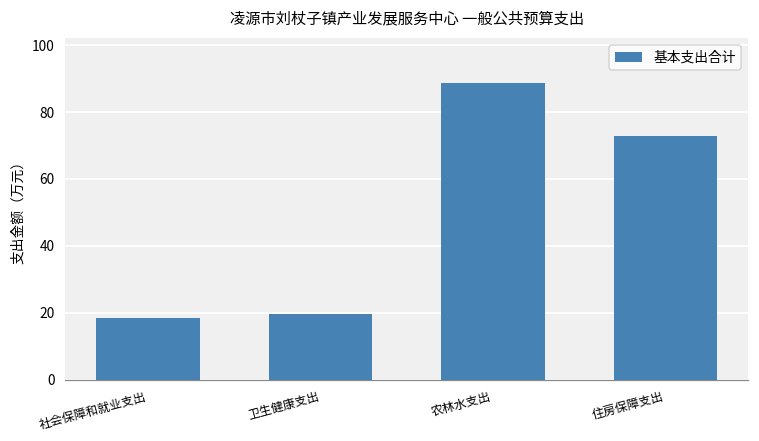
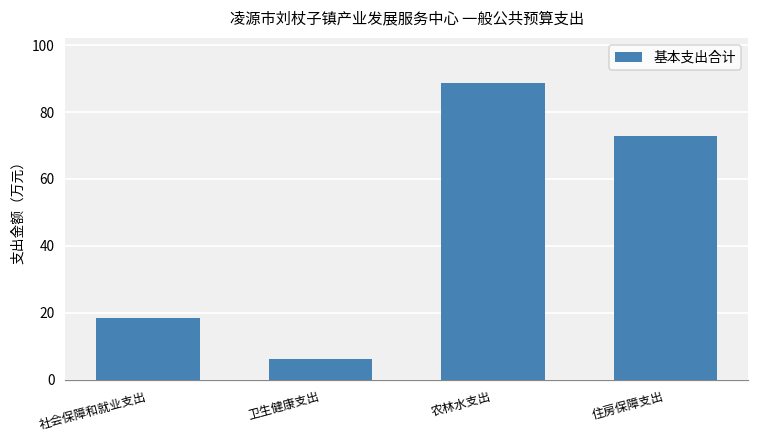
  {
    "社会保障和就业支出": 18,
-   "卫生健康支出": 19,
+   "卫生健康支出": 6,
    "农林水支出": 89,
    "住房保障支出": 73
  }
